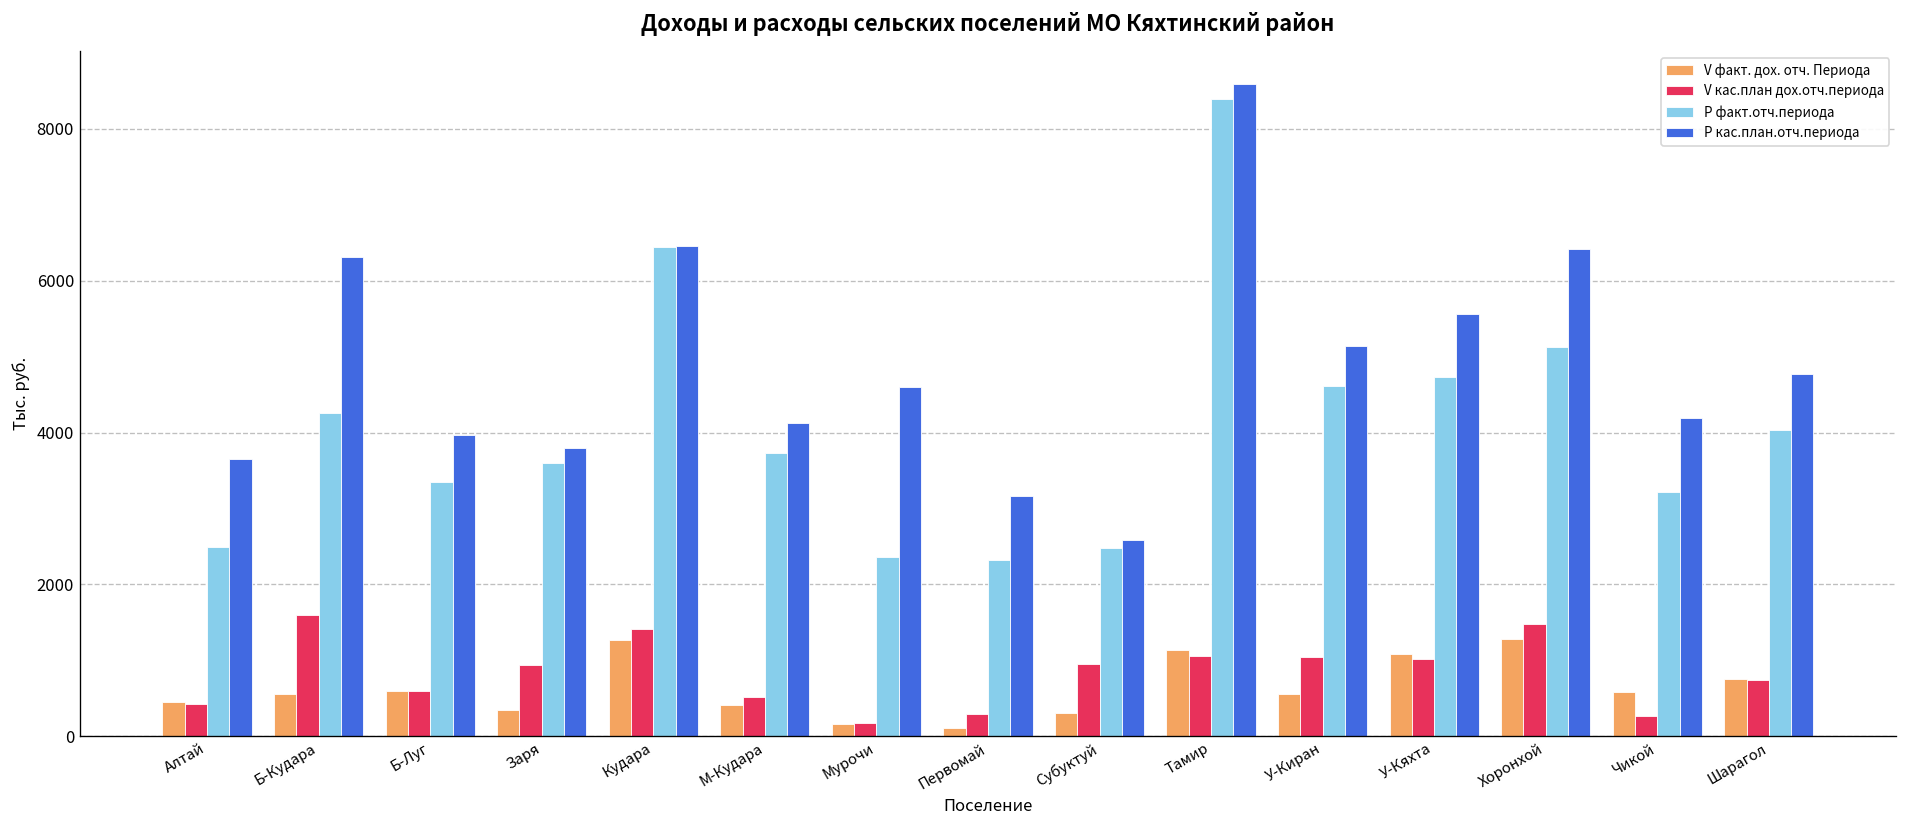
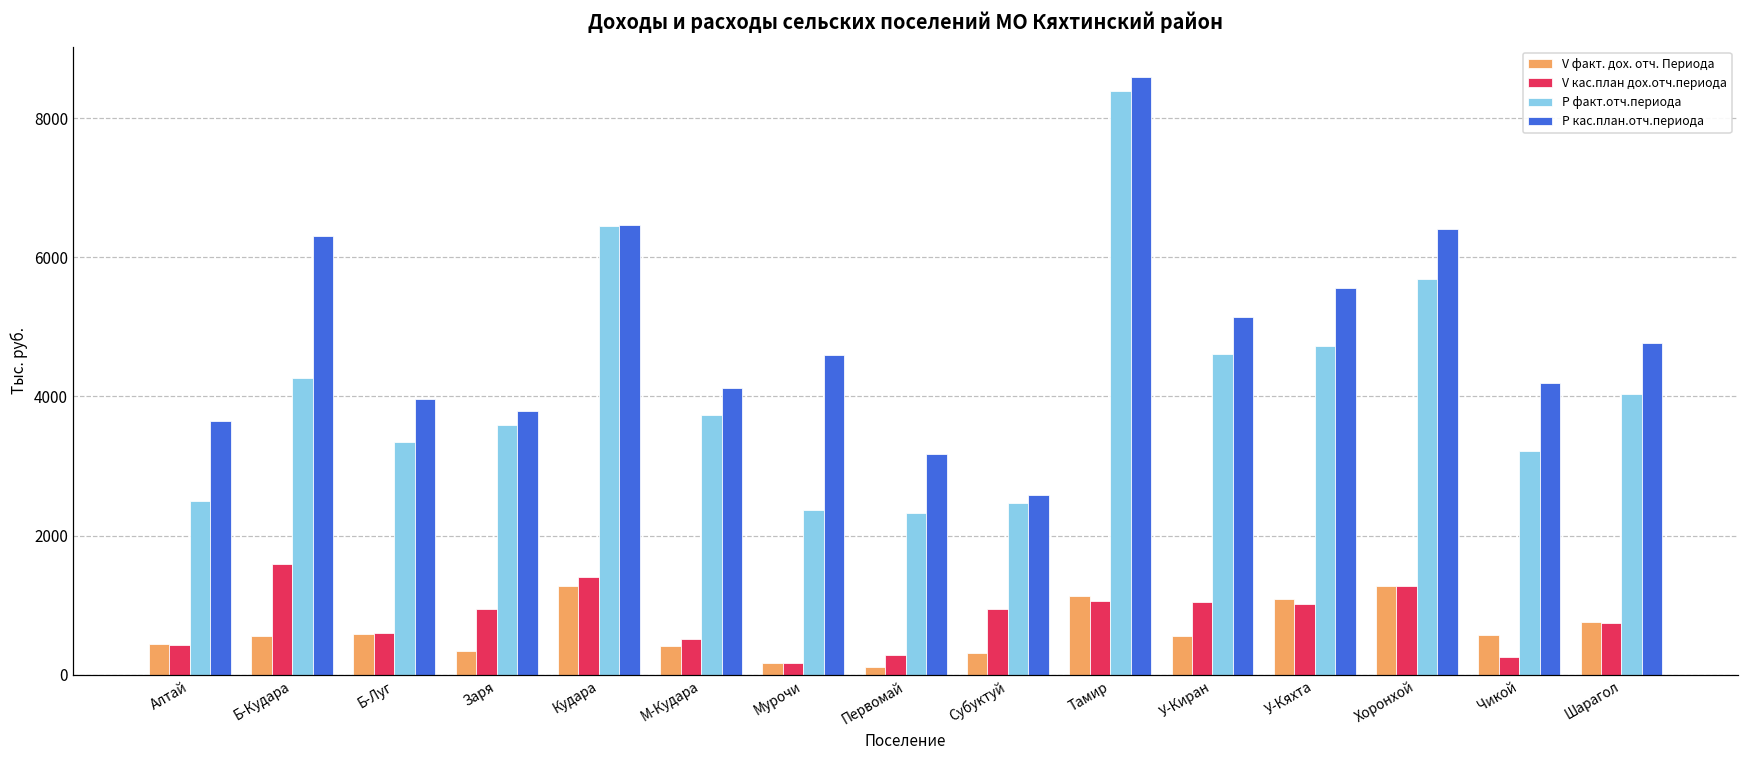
  {
    "V факт. дох. отч. Периода": {
      "Алтай": 400,
      "Б-Кудара": 600,
      "Б-Луг": 600,
      "Заря": 300,
      "Кудара": 1300,
      "М-Кудара": 400,
      "Мурочи": 200,
      "Первомай": 100,
      "Субуктуй": 300,
      "Тамир": 1100,
      "У-Киран": 600,
      "У-Кяхта": 1100,
      "Хоронхой": 1300,
      "Чикой": 600,
      "Шарагол": 800
    },
    "V кас.план дох.отч.периода": {
      "Алтай": 400,
      "Б-Кудара": 1600,
      "Б-Луг": 600,
      "Заря": 900,
      "Кудара": 1400,
      "М-Кудара": 500,
      "Мурочи": 200,
      "Первомай": 300,
      "Субуктуй": 900,
      "Тамир": 1100,
      "У-Киран": 1000,
      "У-Кяхта": 1000,
-     "Хоронхой": 1500,
+     "Хоронхой": 1300,
      "Чикой": 300,
      "Шарагол": 700
    },
    "Р факт.отч.периода": {
      "Алтай": 2500,
      "Б-Кудара": 4300,
      "Б-Луг": 3300,
      "Заря": 3600,
      "Кудара": 6400,
      "М-Кудара": 3700,
      "Мурочи": 2400,
      "Первомай": 2300,
      "Субуктуй": 2500,
      "Тамир": 8400,
      "У-Киран": 4600,
      "У-Кяхта": 4700,
-     "Хоронхой": 5100,
+     "Хоронхой": 5700,
      "Чикой": 3200,
      "Шарагол": 4000
    },
    "Р кас.план.отч.периода": {
      "Алтай": 3600,
      "Б-Кудара": 6300,
      "Б-Луг": 4000,
      "Заря": 3800,
      "Кудара": 6500,
      "М-Кудара": 4100,
      "Мурочи": 4600,
      "Первомай": 3200,
      "Субуктуй": 2600,
      "Тамир": 8600,
      "У-Киран": 5100,
      "У-Кяхта": 5600,
      "Хоронхой": 6400,
      "Чикой": 4200,
      "Шарагол": 4800
    }
  }
